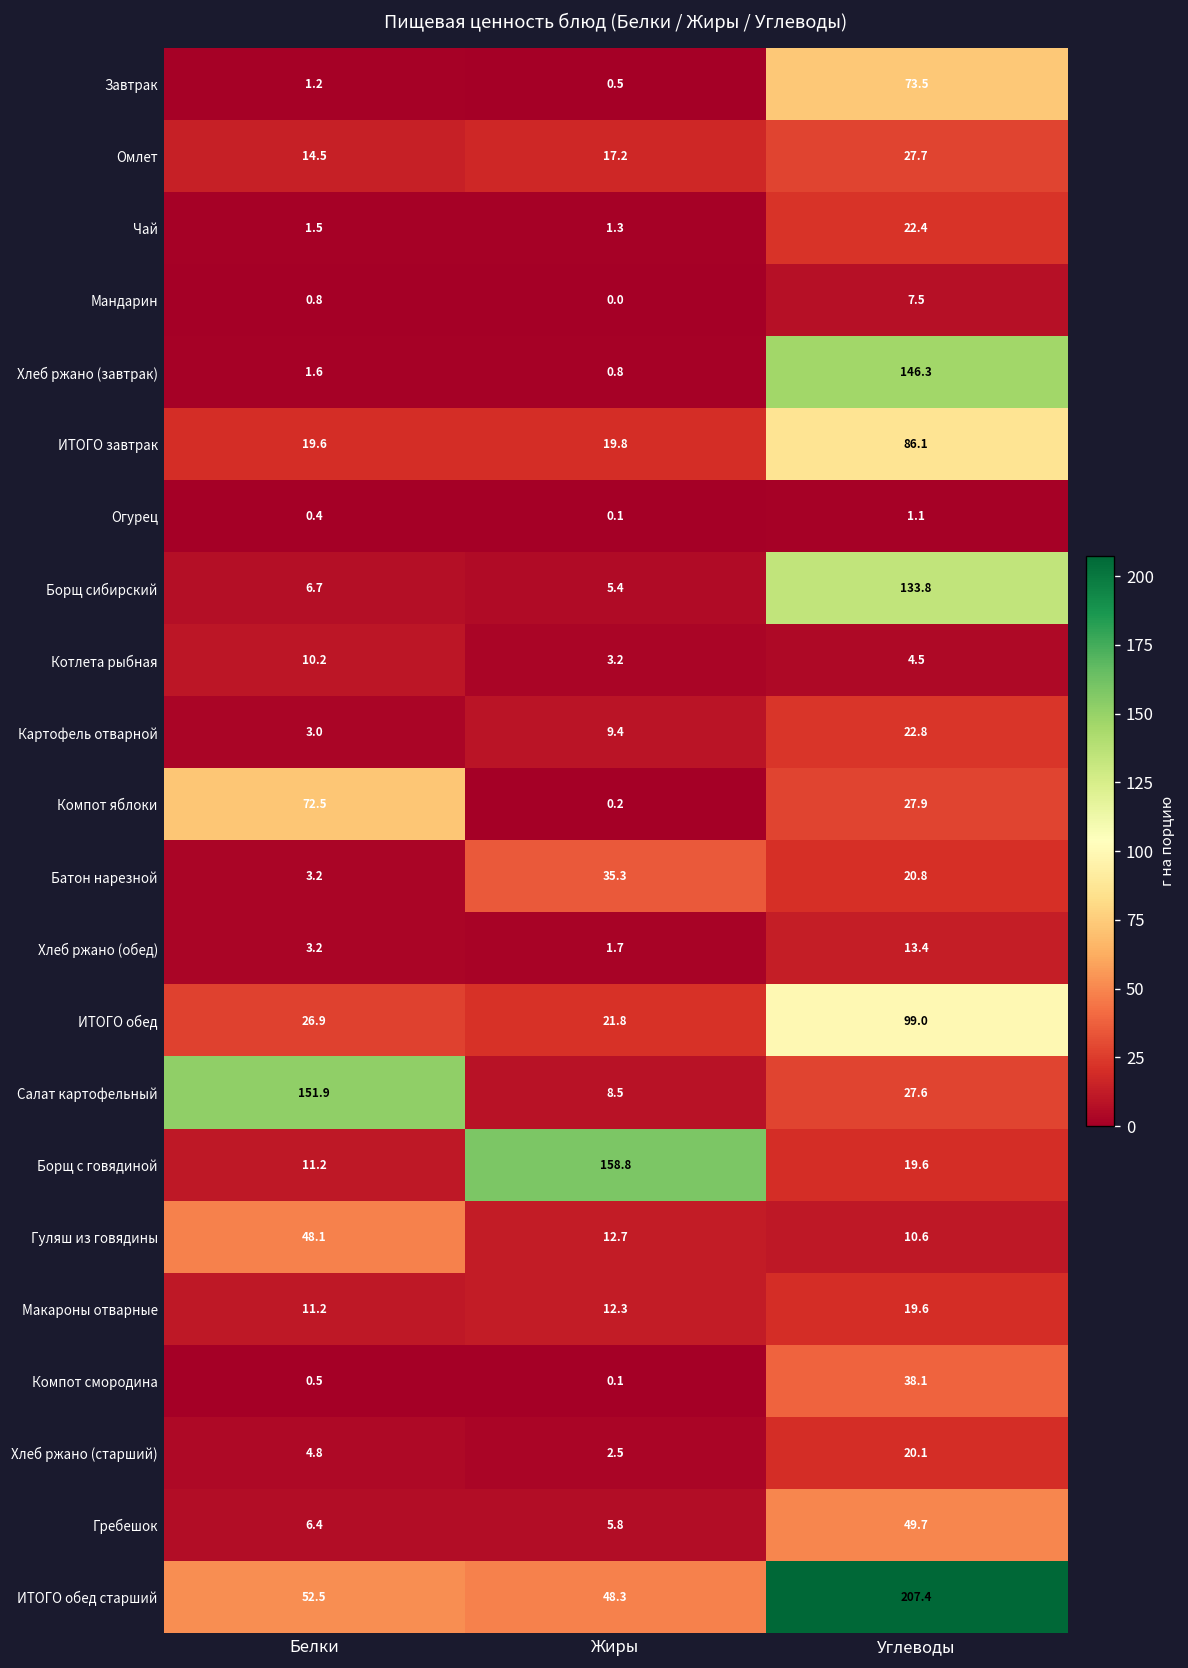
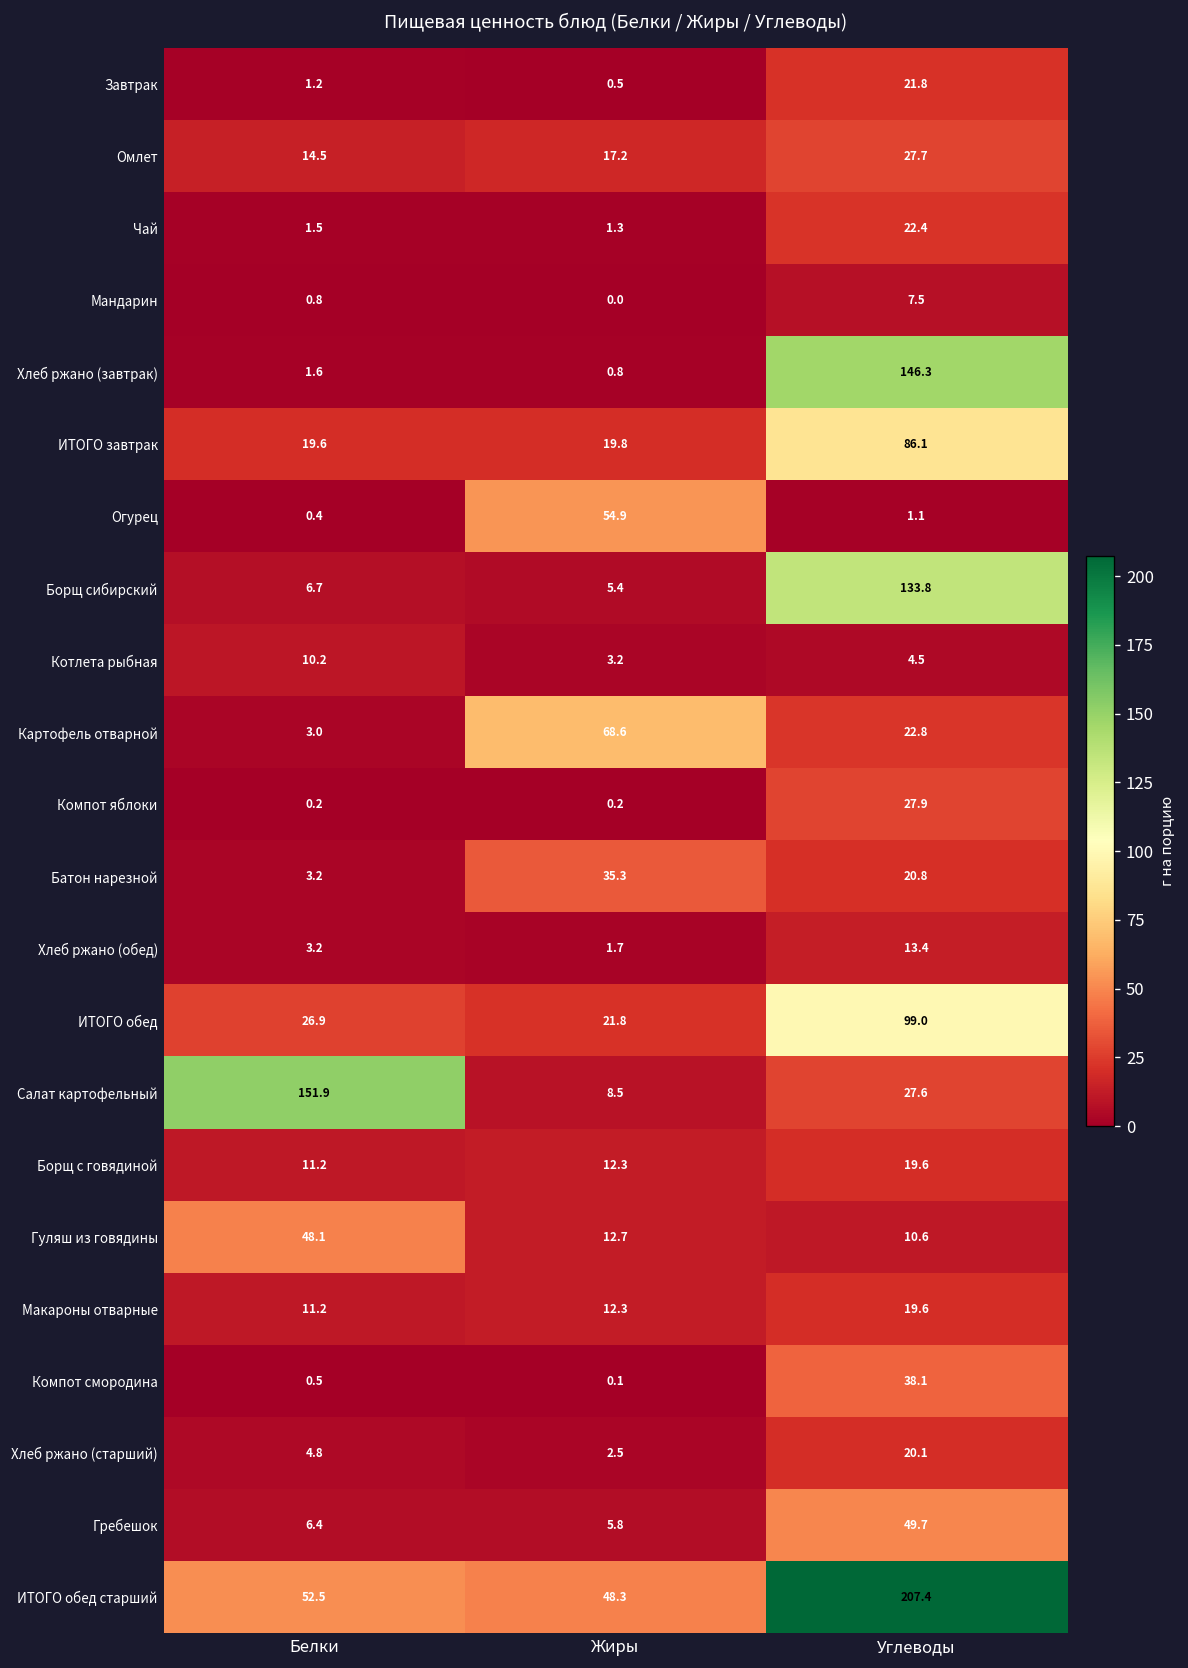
  {
    "Завтрак": {
      "Белки": 1.2,
      "Жиры": 0.5,
-     "Углеводы": 73.5
+     "Углеводы": 21.8
    },
    "Омлет": {
      "Белки": 14.5,
      "Жиры": 17.2,
      "Углеводы": 27.7
    },
    "Чай": {
      "Белки": 1.5,
      "Жиры": 1.3,
      "Углеводы": 22.4
    },
    "Мандарин": {
      "Белки": 0.8,
      "Жиры": 0.0,
      "Углеводы": 7.5
    },
    "Хлеб ржано (завтрак)": {
      "Белки": 1.6,
      "Жиры": 0.8,
      "Углеводы": 146.3
    },
    "ИТОГО завтрак": {
      "Белки": 19.6,
      "Жиры": 19.8,
      "Углеводы": 86.1
    },
    "Огурец": {
      "Белки": 0.4,
-     "Жиры": 0.1,
+     "Жиры": 54.9,
      "Углеводы": 1.1
    },
    "Борщ сибирский": {
      "Белки": 6.7,
      "Жиры": 5.4,
      "Углеводы": 133.8
    },
    "Котлета рыбная": {
      "Белки": 10.2,
      "Жиры": 3.2,
      "Углеводы": 4.5
    },
    "Картофель отварной": {
      "Белки": 3.0,
-     "Жиры": 9.4,
+     "Жиры": 68.6,
      "Углеводы": 22.8
    },
    "Компот яблоки": {
-     "Белки": 72.5,
+     "Белки": 0.2,
      "Жиры": 0.2,
      "Углеводы": 27.9
    },
    "Батон нарезной": {
      "Белки": 3.2,
      "Жиры": 35.3,
      "Углеводы": 20.8
    },
    "Хлеб ржано (обед)": {
      "Белки": 3.2,
      "Жиры": 1.7,
      "Углеводы": 13.4
    },
    "ИТОГО обед": {
      "Белки": 26.9,
      "Жиры": 21.8,
      "Углеводы": 99.0
    },
    "Салат картофельный": {
      "Белки": 151.9,
      "Жиры": 8.5,
      "Углеводы": 27.6
    },
    "Борщ с говядиной": {
      "Белки": 11.2,
-     "Жиры": 158.8,
+     "Жиры": 12.3,
      "Углеводы": 19.6
    },
    "Гуляш из говядины": {
      "Белки": 48.1,
      "Жиры": 12.7,
      "Углеводы": 10.6
    },
    "Макароны отварные": {
      "Белки": 11.2,
      "Жиры": 12.3,
      "Углеводы": 19.6
    },
    "Компот смородина": {
      "Белки": 0.5,
      "Жиры": 0.1,
      "Углеводы": 38.1
    },
    "Хлеб ржано (старший)": {
      "Белки": 4.8,
      "Жиры": 2.5,
      "Углеводы": 20.1
    },
    "Гребешок": {
      "Белки": 6.4,
      "Жиры": 5.8,
      "Углеводы": 49.7
    },
    "ИТОГО обед старший": {
      "Белки": 52.5,
      "Жиры": 48.3,
      "Углеводы": 207.4
    }
  }
